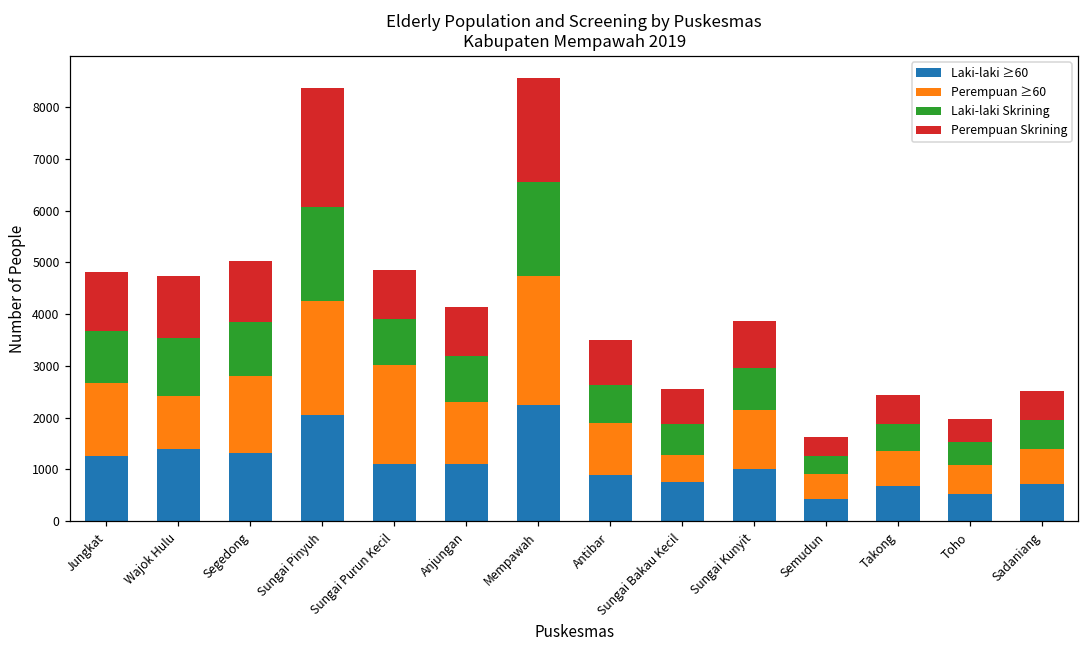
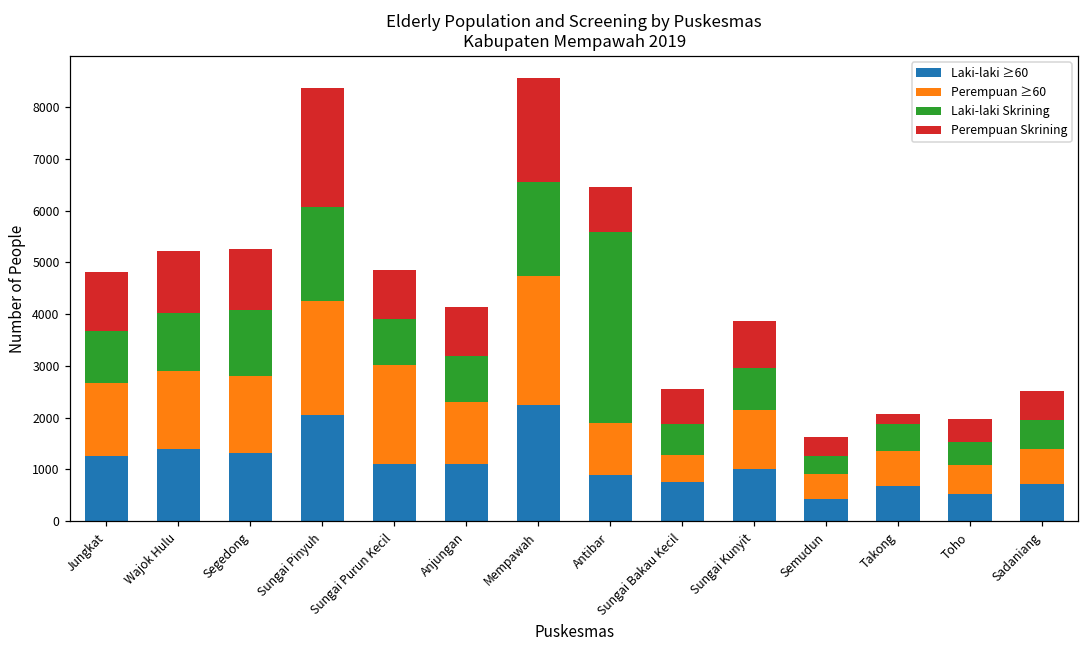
  {
    "Laki-laki ≥60": {
      "Jungkat": 1300,
      "Wajok Hulu": 1400,
      "Segedong": 1300,
      "Sungai Pinyuh": 2100,
      "Sungai Purun Kecil": 1100,
      "Anjungan": 1100,
      "Mempawah": 2200,
      "Antibar": 900,
      "Sungai Bakau Kecil": 800,
      "Sungai Kunyit": 1000,
      "Semudun": 400,
      "Takong": 700,
      "Toho": 500,
      "Sadaniang": 700
    },
    "Perempuan ≥60": {
      "Jungkat": 1400,
-     "Wajok Hulu": 1000,
+     "Wajok Hulu": 1500,
      "Segedong": 1500,
      "Sungai Pinyuh": 2200,
      "Sungai Purun Kecil": 1900,
      "Anjungan": 1200,
      "Mempawah": 2500,
      "Antibar": 1000,
      "Sungai Bakau Kecil": 500,
      "Sungai Kunyit": 1100,
      "Semudun": 500,
      "Takong": 700,
      "Toho": 600,
      "Sadaniang": 700
    },
    "Laki-laki Skrining": {
      "Jungkat": 1000,
      "Wajok Hulu": 1100,
-     "Segedong": 1100,
+     "Segedong": 1300,
      "Sungai Pinyuh": 1800,
      "Sungai Purun Kecil": 900,
      "Anjungan": 900,
      "Mempawah": 1800,
-     "Antibar": 700,
+     "Antibar": 3700,
      "Sungai Bakau Kecil": 600,
      "Sungai Kunyit": 800,
      "Semudun": 300,
      "Takong": 500,
      "Toho": 400,
      "Sadaniang": 600
    },
    "Perempuan Skrining": {
      "Jungkat": 1100,
      "Wajok Hulu": 1200,
      "Segedong": 1200,
      "Sungai Pinyuh": 2300,
      "Sungai Purun Kecil": 900,
      "Anjungan": 1000,
      "Mempawah": 2000,
      "Antibar": 900,
      "Sungai Bakau Kecil": 700,
      "Sungai Kunyit": 900,
      "Semudun": 400,
-     "Takong": 500,
+     "Takong": 200,
      "Toho": 500,
      "Sadaniang": 500
    }
  }
